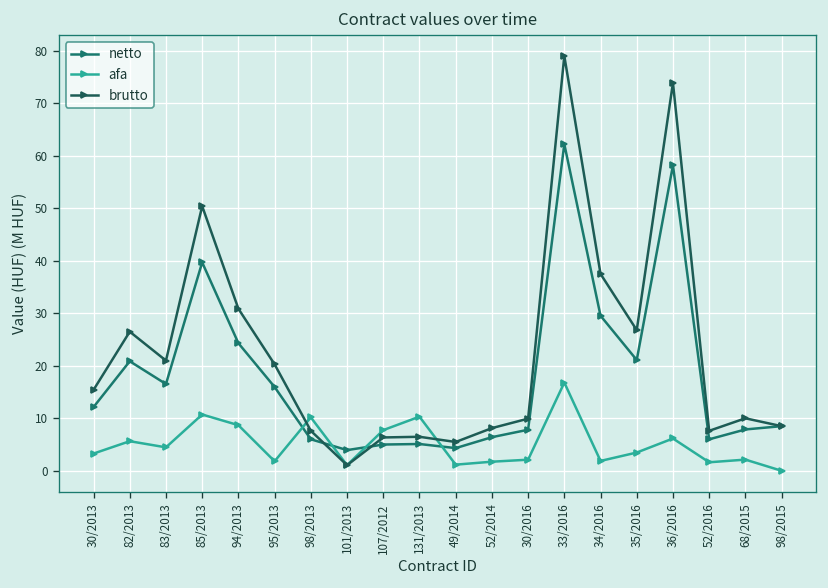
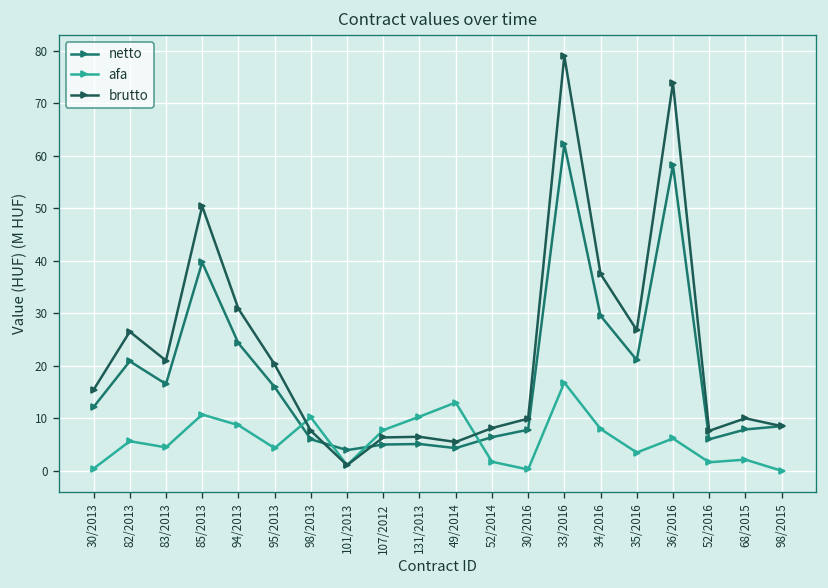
  {
    "afa": {
-     "30/2013": 3,
+     "30/2013": 0,
      "82/2013": 6,
      "83/2013": 4,
      "85/2013": 11,
      "94/2013": 9,
-     "95/2013": 2,
+     "95/2013": 4,
      "98/2013": 10,
      "107/2012": 8,
      "131/2013": 10,
-     "49/2014": 1,
+     "49/2014": 13,
      "52/2014": 2,
-     "30/2016": 2,
+     "30/2016": 0,
      "33/2016": 17,
-     "34/2016": 2,
+     "34/2016": 8,
      "35/2016": 3,
      "36/2016": 6,
      "52/2016": 2,
      "68/2015": 2,
      "98/2015": 0
    }
  }
